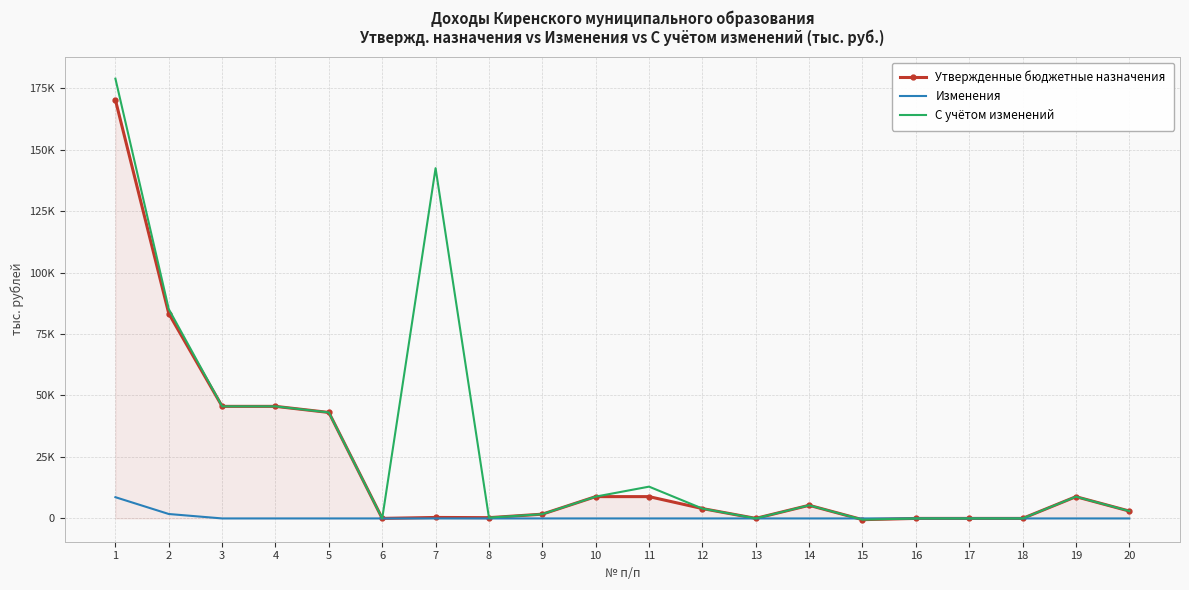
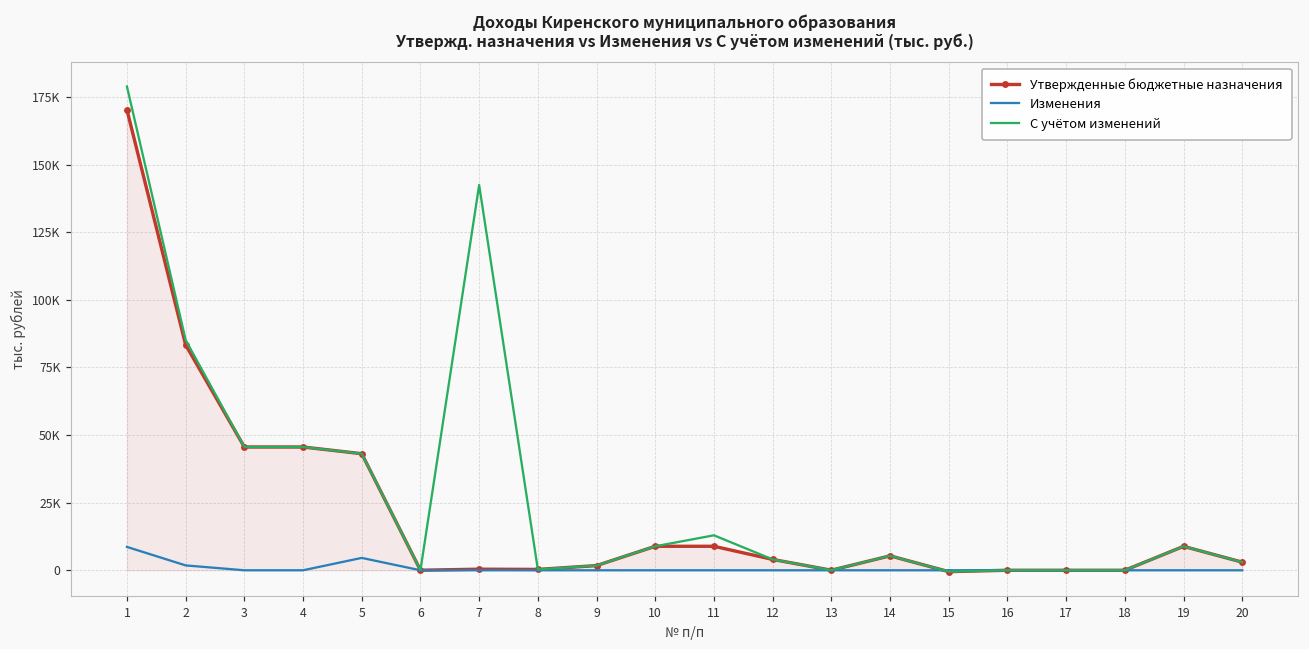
  {
    "Изменения": {
      "1": 9000,
      "2": 2000,
      "3": 0,
      "4": 0,
-     "5": 0,
+     "5": 5000,
      "9": 0,
      "10": 0,
      "11": 0,
      "12": 0,
      "14": 0,
      "19": 0,
      "20": 0
    },
    "С учётом изменений": {
      "1": 179000,
      "2": 85000,
      "7": 142000,
      "11": 13000
    }
  }
